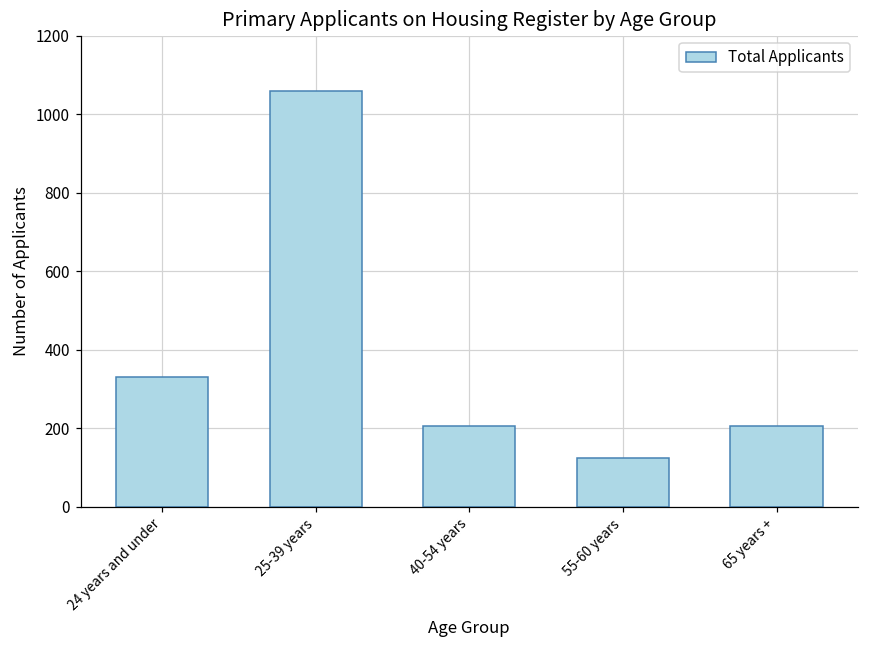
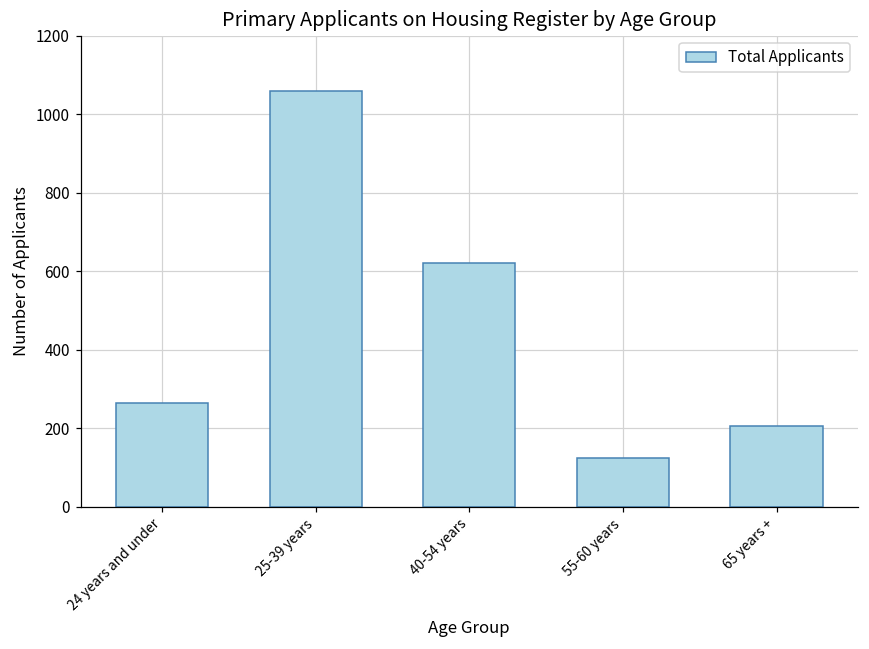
  {
-   "24 years and under": 330,
+   "24 years and under": 260,
    "25-39 years": 1060,
-   "40-54 years": 210,
+   "40-54 years": 620,
    "55-60 years": 120,
    "65 years +": 200
  }
